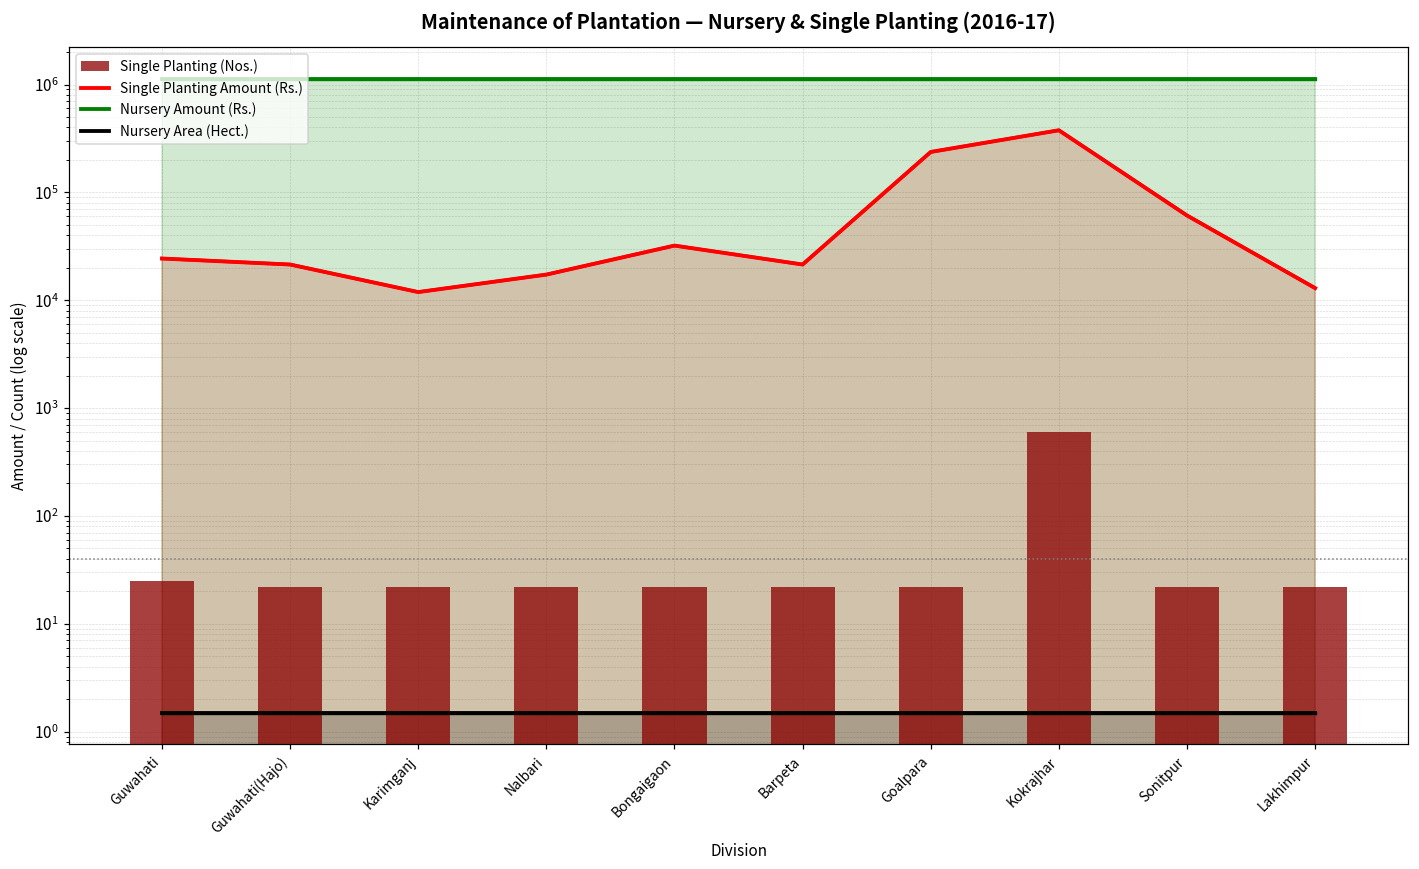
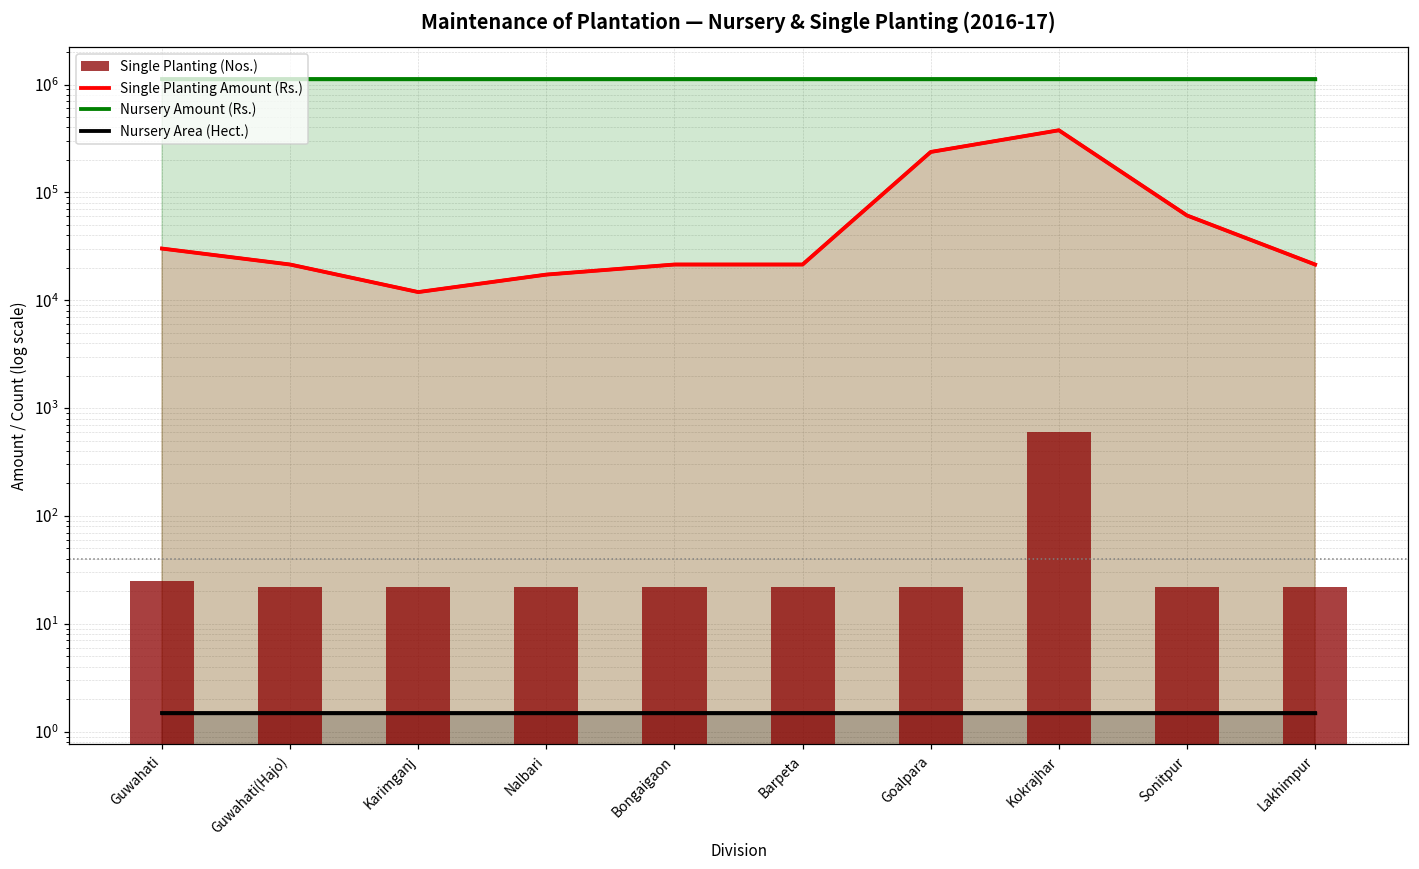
  {
    "Single Planting (Nos.)": {
      "Guwahati": 25,
      "Guwahati(Hajo)": 22,
      "Karimganj": 22,
      "Nalbari": 22,
      "Bongaigaon": 22,
      "Barpeta": 22,
      "Goalpara": 22,
      "Kokrajhar": 600,
      "Sonitpur": 22,
      "Lakhimpur": 22
    },
    "Single Planting Amount (Rs.)": {
-     "Guwahati": 24000,
+     "Guwahati": 30000,
      "Guwahati(Hajo)": 21000,
      "Karimganj": 12000,
      "Nalbari": 17000,
-     "Bongaigaon": 32000,
+     "Bongaigaon": 21000,
      "Barpeta": 21000,
      "Goalpara": 240000,
      "Kokrajhar": 380000,
      "Sonitpur": 60000,
-     "Lakhimpur": 13000
+     "Lakhimpur": 21000
    }
  }
